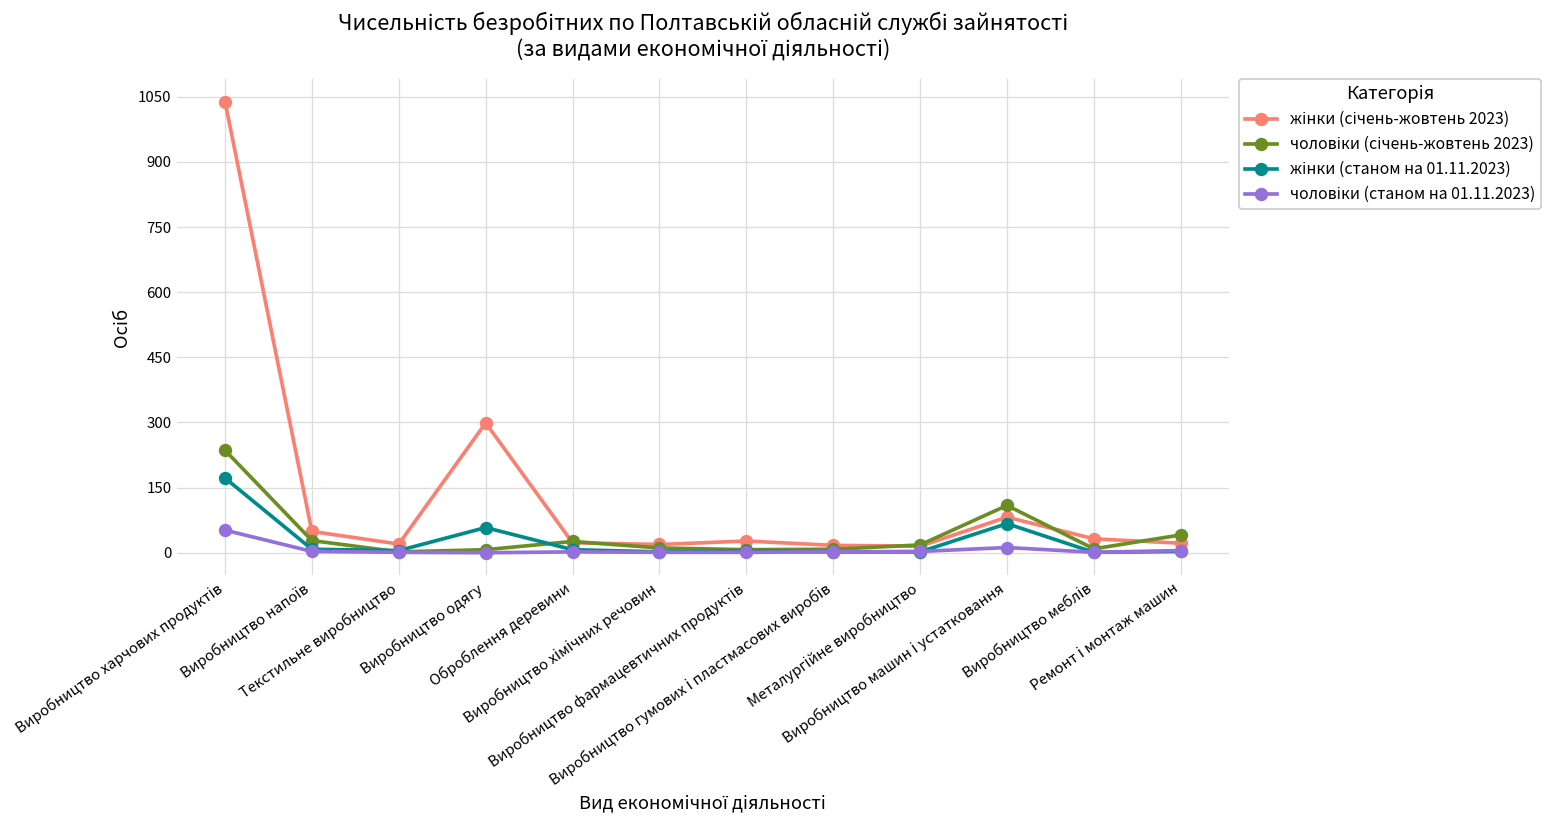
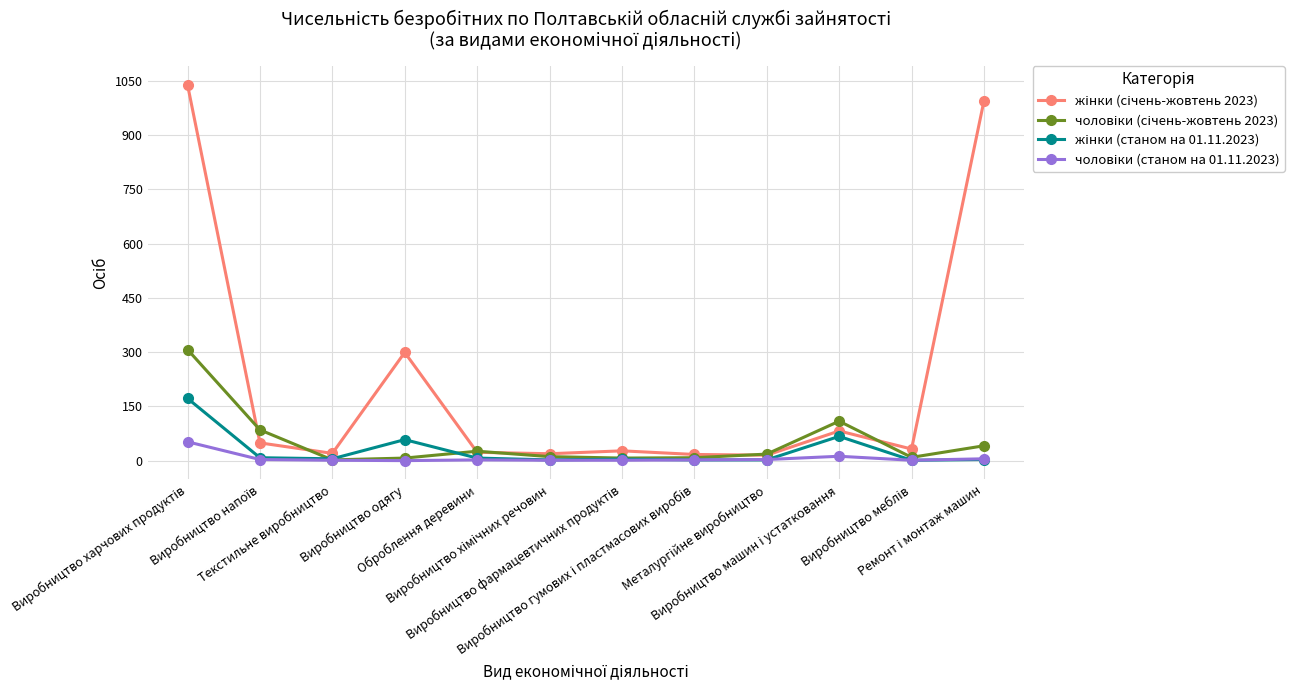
  {
    "жінки (січень-жовтень 2023)": {
      "Виробництво харчових продуктів": 1040,
      "Виробництво напоїв": 50,
      "Текстильне виробництво": 20,
      "Виробництво одягу": 300,
      "Виробництво хімічних речовин": 20,
      "Виробництво фармацевтичних продуктів": 30,
      "Виробництво гумових і пластмасових виробів": 20,
      "Виробництво машин і устатковання": 80,
      "Виробництво меблів": 30,
-     "Ремонт і монтаж машин": 20
+     "Ремонт і монтаж машин": 990
    },
    "чоловіки (січень-жовтень 2023)": {
-     "Виробництво харчових продуктів": 240,
-     "Виробництво напоїв": 30,
+     "Виробництво харчових продуктів": 310,
+     "Виробництво напоїв": 90,
      "Виробництво хімічних речовин": 10,
      "Виробництво машин і устатковання": 110,
      "Виробництво меблів": 10,
      "Ремонт і монтаж машин": 40
    },
    "жінки (станом на 01.11.2023)": {
      "Виробництво харчових продуктів": 170,
      "Виробництво одягу": 60,
      "Виробництво машин і устатковання": 70
    },
    "чоловіки (станом на 01.11.2023)": {
      "Виробництво харчових продуктів": 50,
      "Виробництво машин і устатковання": 10
    }
  }
